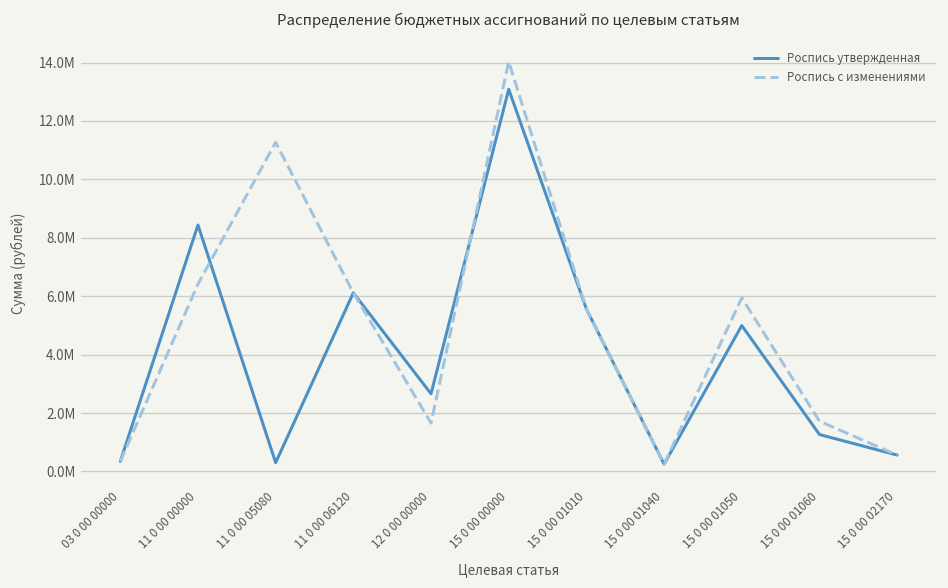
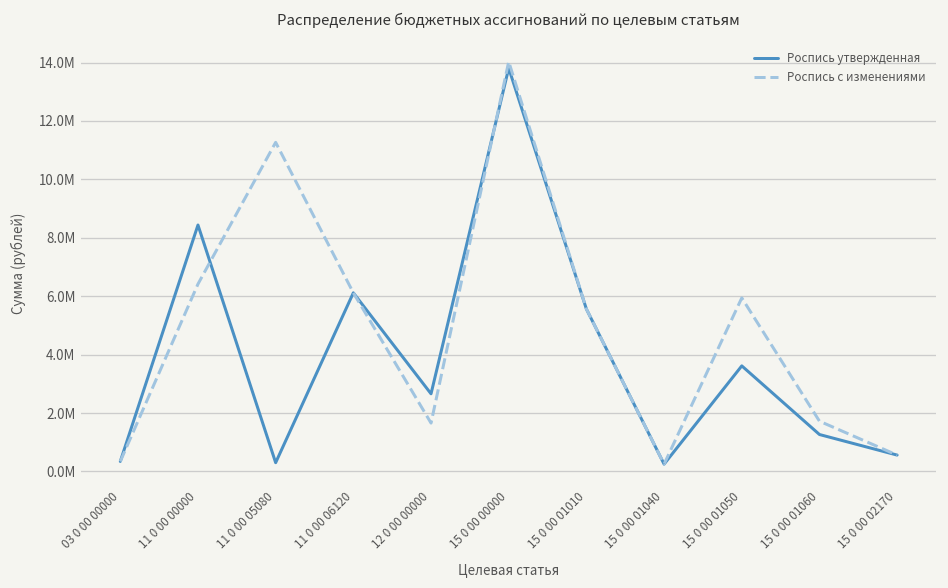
  {
    "Роспись утвержденная": {
      "11 0 00 00000": 8400000,
      "11 0 00 05080": 300000,
      "12 0 00 00000": 2700000,
-     "15 0 00 00000": 13100000,
-     "15 0 00 01050": 5000000,
+     "15 0 00 00000": 13800000,
+     "15 0 00 01050": 3600000,
      "15 0 00 01060": 1300000
    },
    "Роспись с изменениями": {
      "11 0 00 00000": 6400000,
      "11 0 00 05080": 11300000,
      "12 0 00 00000": 1700000,
      "15 0 00 00000": 14000000,
      "15 0 00 01050": 5900000,
      "15 0 00 01060": 1700000
    }
  }
